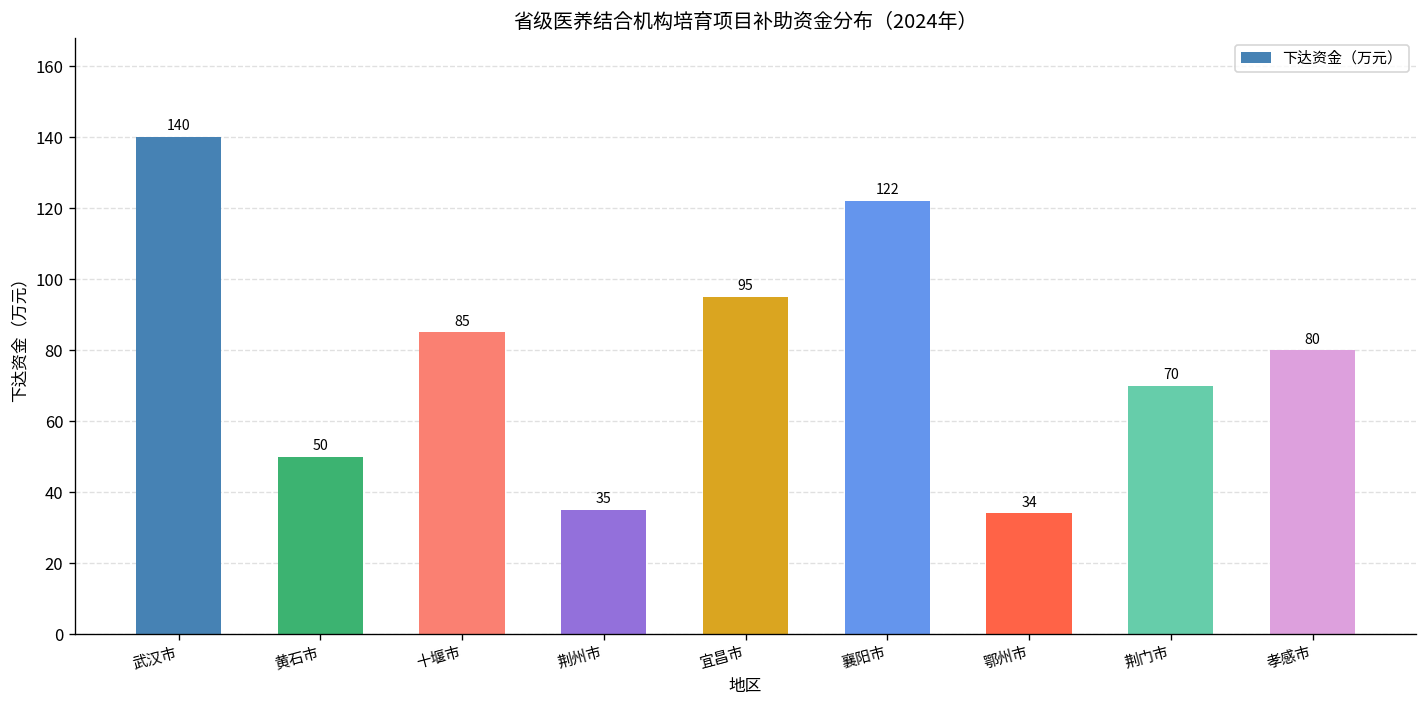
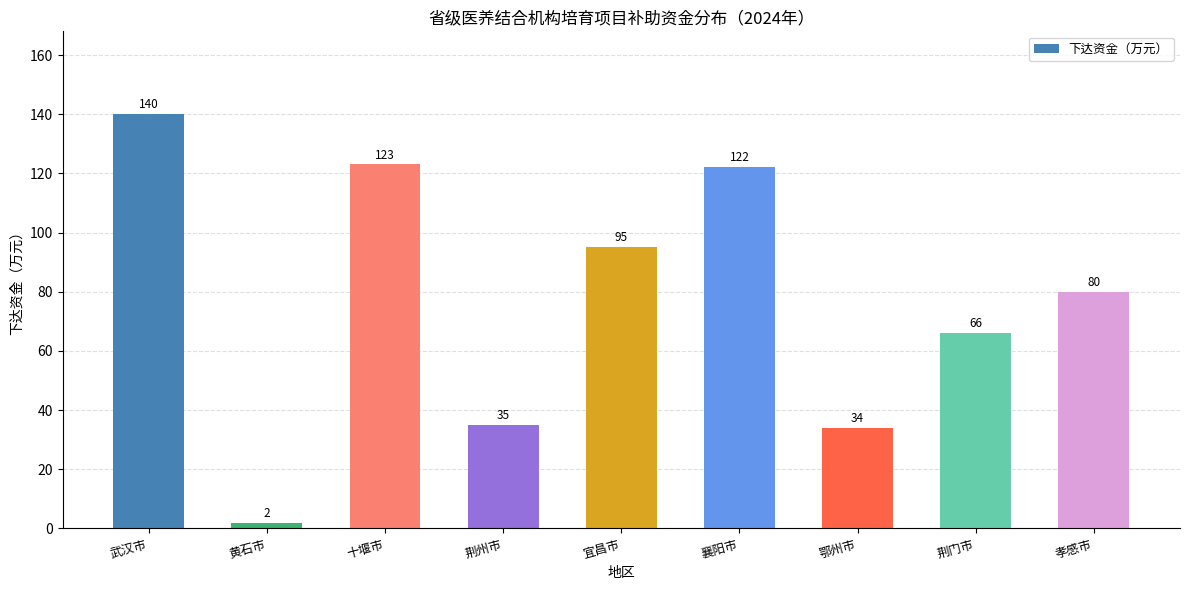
  {
    "武汉市": 140,
-   "黄石市": 50,
-   "十堰市": 85,
+   "黄石市": 2,
+   "十堰市": 123,
    "荆州市": 35,
    "宜昌市": 95,
    "襄阳市": 122,
    "鄂州市": 34,
-   "荆门市": 70,
+   "荆门市": 66,
    "孝感市": 80
  }
